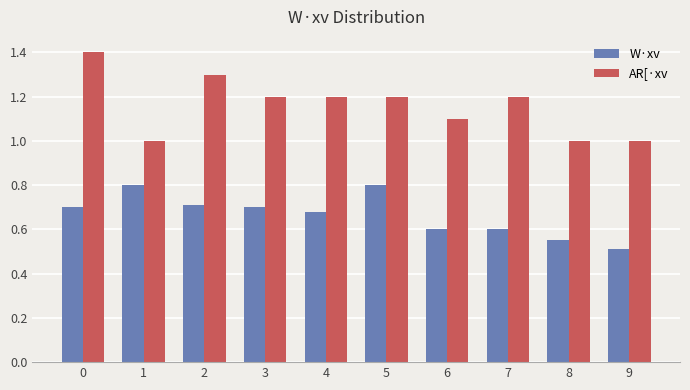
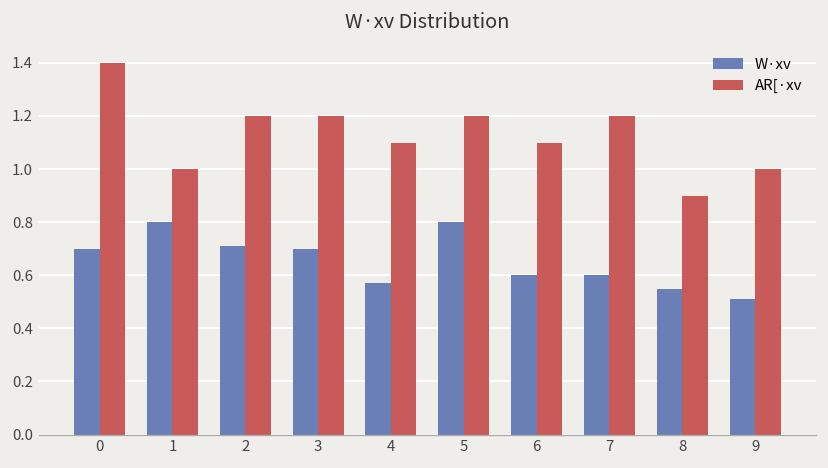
  {
    "W·xv": {
      "0": 0.70,
      "1": 0.80,
      "2": 0.71,
      "3": 0.70,
-     "4": 0.68,
+     "4": 0.57,
      "5": 0.80,
      "6": 0.60,
      "7": 0.60,
      "8": 0.55,
      "9": 0.51
    },
    "AR[·xv": {
      "0": 1.4,
      "1": 1.0,
-     "2": 1.3,
+     "2": 1.2,
      "3": 1.2,
-     "4": 1.2,
+     "4": 1.1,
      "5": 1.2,
      "6": 1.1,
      "7": 1.2,
-     "8": 1.0,
+     "8": 0.9,
      "9": 1.0
    }
  }
